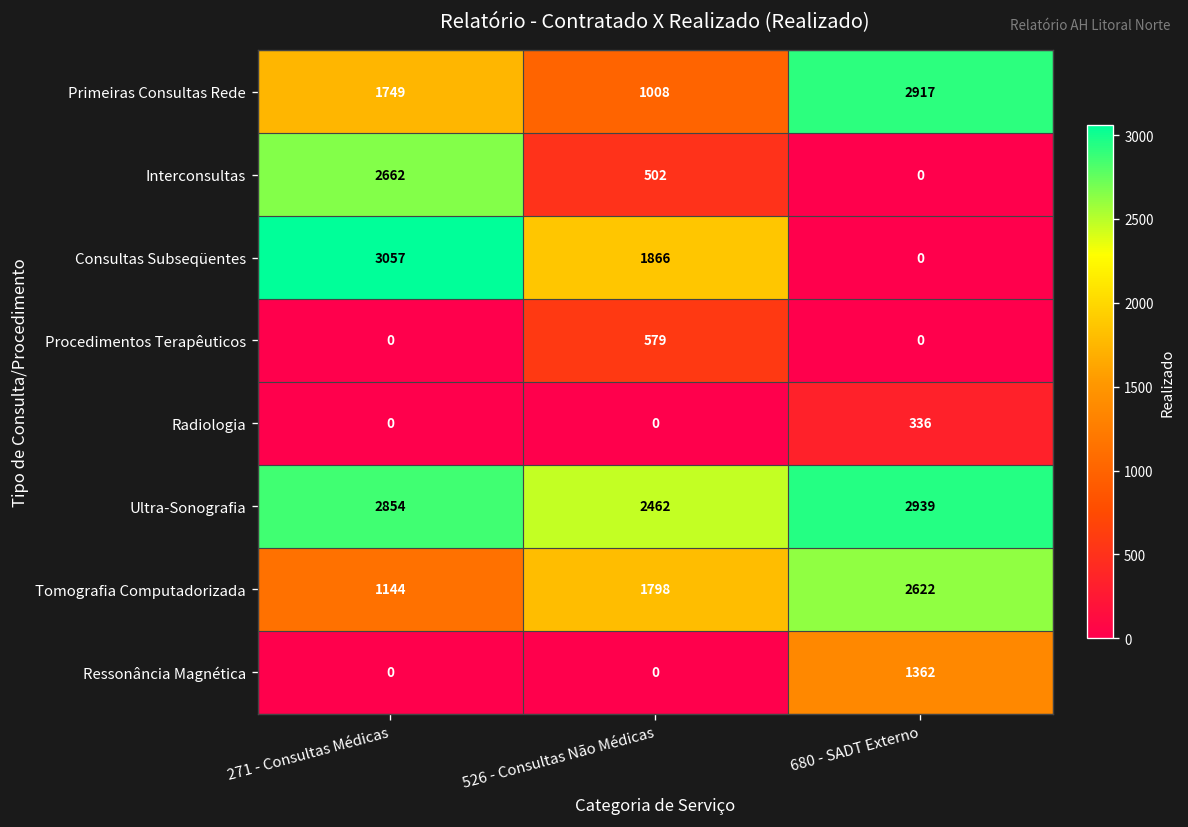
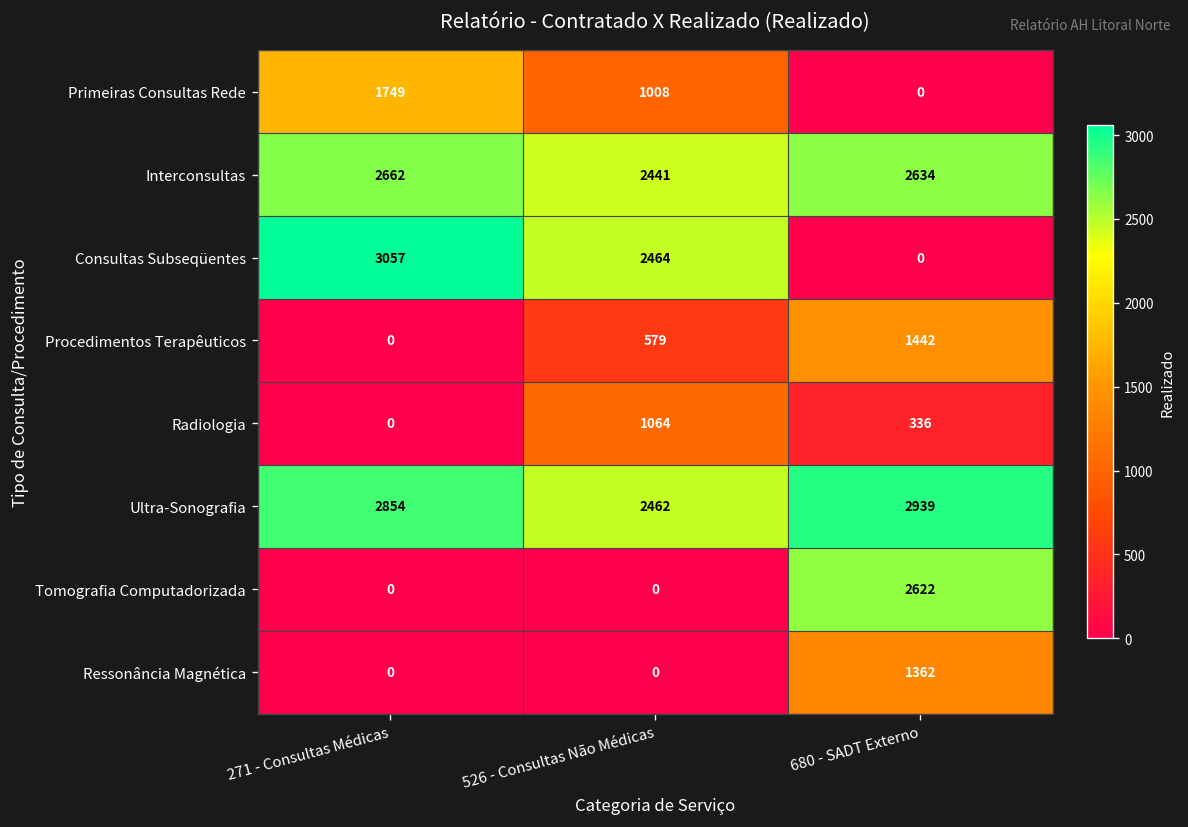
  {
    "Primeiras Consultas Rede": {
      "271 - Consultas Médicas": 1749,
      "526 - Consultas Não Médicas": 1008,
-     "680 - SADT Externo": 2917
+     "680 - SADT Externo": 0
    },
    "Interconsultas": {
      "271 - Consultas Médicas": 2662,
-     "526 - Consultas Não Médicas": 502,
-     "680 - SADT Externo": 0
+     "526 - Consultas Não Médicas": 2441,
+     "680 - SADT Externo": 2634
    },
    "Consultas Subseqüentes": {
      "271 - Consultas Médicas": 3057,
-     "526 - Consultas Não Médicas": 1866,
+     "526 - Consultas Não Médicas": 2464,
      "680 - SADT Externo": 0
    },
    "Procedimentos Terapêuticos": {
      "271 - Consultas Médicas": 0,
      "526 - Consultas Não Médicas": 579,
-     "680 - SADT Externo": 0
+     "680 - SADT Externo": 1442
    },
    "Radiologia": {
      "271 - Consultas Médicas": 0,
-     "526 - Consultas Não Médicas": 0,
+     "526 - Consultas Não Médicas": 1064,
      "680 - SADT Externo": 336
    },
    "Ultra-Sonografia": {
      "271 - Consultas Médicas": 2854,
      "526 - Consultas Não Médicas": 2462,
      "680 - SADT Externo": 2939
    },
    "Tomografia Computadorizada": {
-     "271 - Consultas Médicas": 1144,
-     "526 - Consultas Não Médicas": 1798,
+     "271 - Consultas Médicas": 0,
+     "526 - Consultas Não Médicas": 0,
      "680 - SADT Externo": 2622
    },
    "Ressonância Magnética": {
      "271 - Consultas Médicas": 0,
      "526 - Consultas Não Médicas": 0,
      "680 - SADT Externo": 1362
    }
  }
